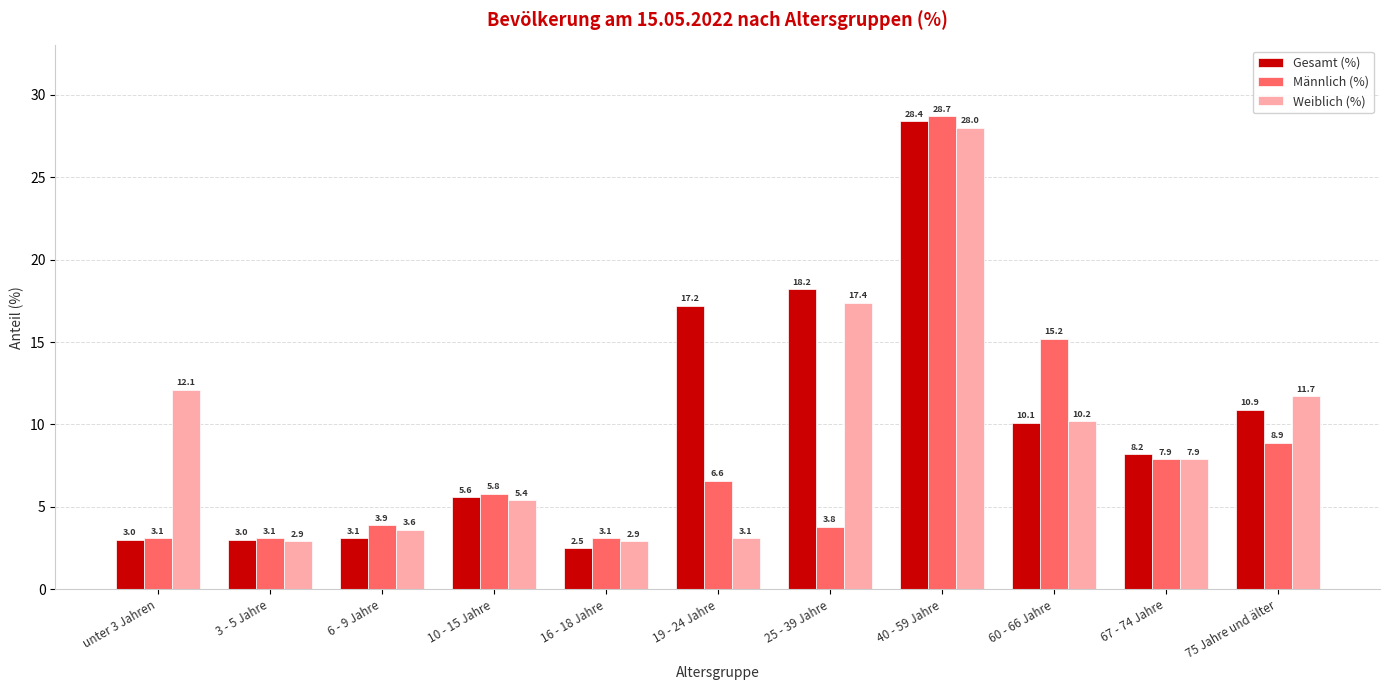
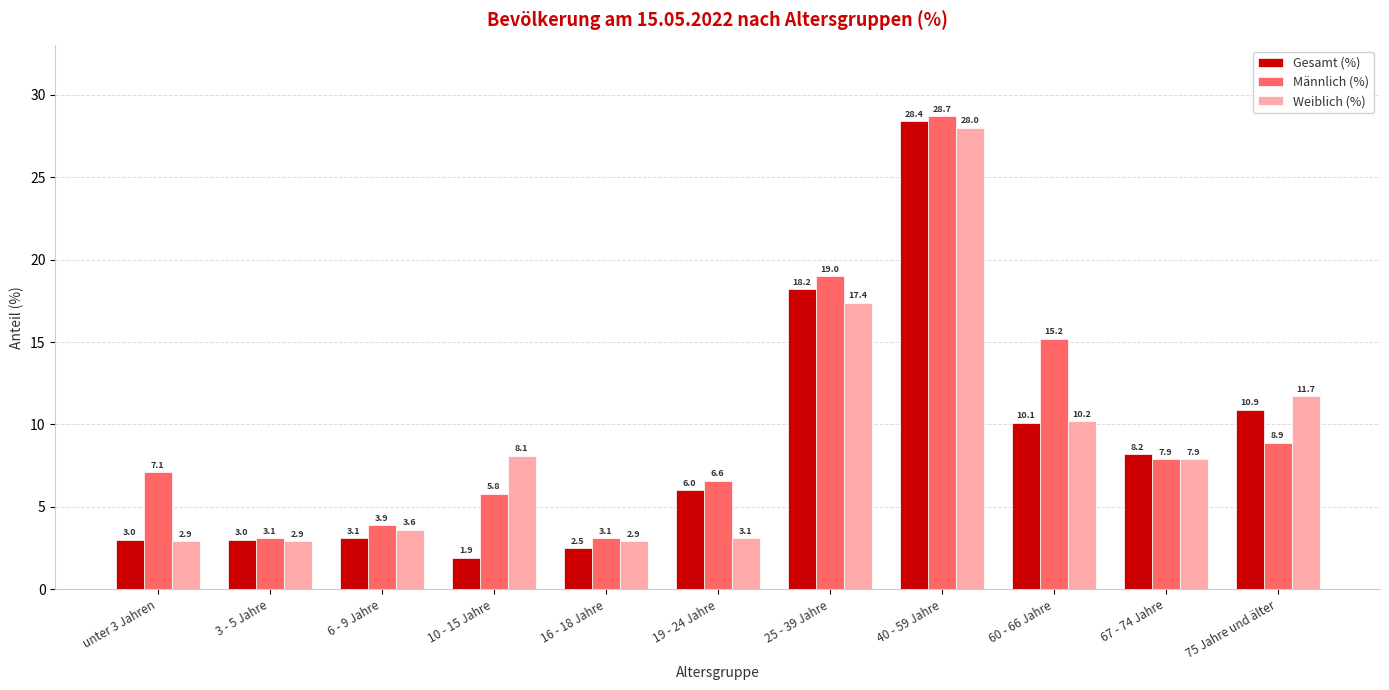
  {
    "Gesamt (%)": {
      "unter 3 Jahren": 3.0,
      "3 - 5 Jahre": 3.0,
      "6 - 9 Jahre": 3.1,
-     "10 - 15 Jahre": 5.6,
+     "10 - 15 Jahre": 1.9,
      "16 - 18 Jahre": 2.5,
-     "19 - 24 Jahre": 17.2,
+     "19 - 24 Jahre": 6.0,
      "25 - 39 Jahre": 18.2,
      "40 - 59 Jahre": 28.4,
      "60 - 66 Jahre": 10.1,
      "67 - 74 Jahre": 8.2,
      "75 Jahre und älter": 10.9
    },
    "Männlich (%)": {
-     "unter 3 Jahren": 3.1,
+     "unter 3 Jahren": 7.1,
      "3 - 5 Jahre": 3.1,
      "6 - 9 Jahre": 3.9,
      "10 - 15 Jahre": 5.8,
      "16 - 18 Jahre": 3.1,
      "19 - 24 Jahre": 6.6,
-     "25 - 39 Jahre": 3.8,
+     "25 - 39 Jahre": 19.0,
      "40 - 59 Jahre": 28.7,
      "60 - 66 Jahre": 15.2,
      "67 - 74 Jahre": 7.9,
      "75 Jahre und älter": 8.9
    },
    "Weiblich (%)": {
-     "unter 3 Jahren": 12.1,
+     "unter 3 Jahren": 2.9,
      "3 - 5 Jahre": 2.9,
      "6 - 9 Jahre": 3.6,
-     "10 - 15 Jahre": 5.4,
+     "10 - 15 Jahre": 8.1,
      "16 - 18 Jahre": 2.9,
      "19 - 24 Jahre": 3.1,
      "25 - 39 Jahre": 17.4,
      "40 - 59 Jahre": 28.0,
      "60 - 66 Jahre": 10.2,
      "67 - 74 Jahre": 7.9,
      "75 Jahre und älter": 11.7
    }
  }
